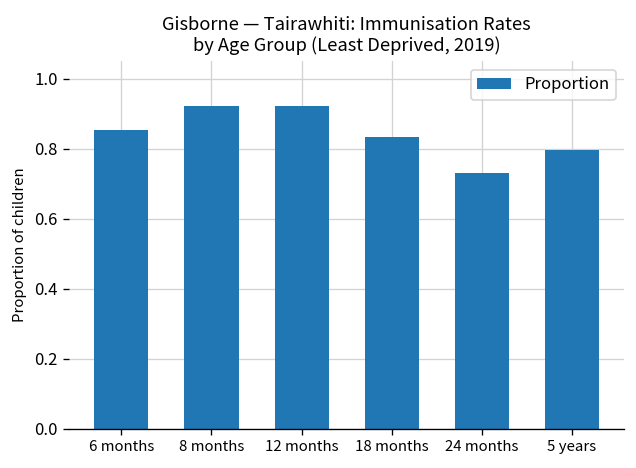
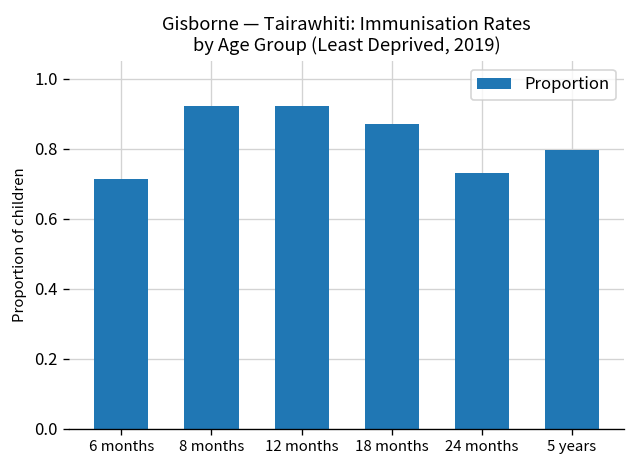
  {
-   "6 months": 0.85,
+   "6 months": 0.71,
    "8 months": 0.92,
    "12 months": 0.92,
-   "18 months": 0.83,
+   "18 months": 0.87,
    "24 months": 0.73,
    "5 years": 0.80
  }
